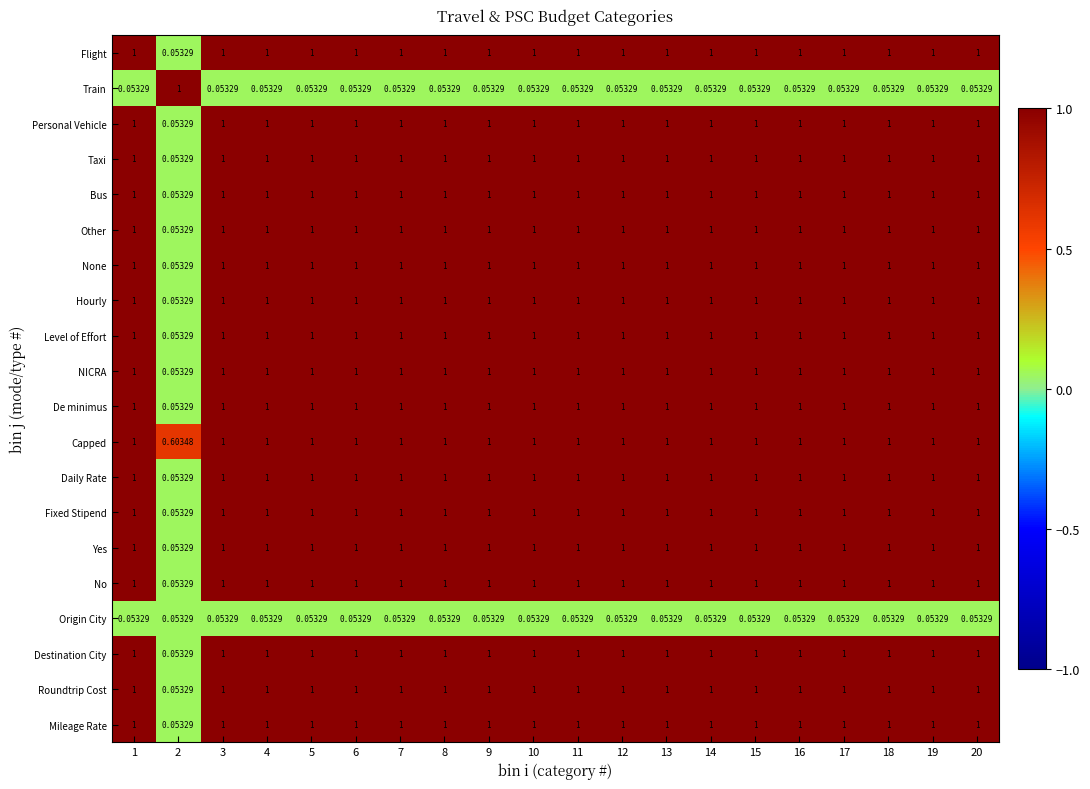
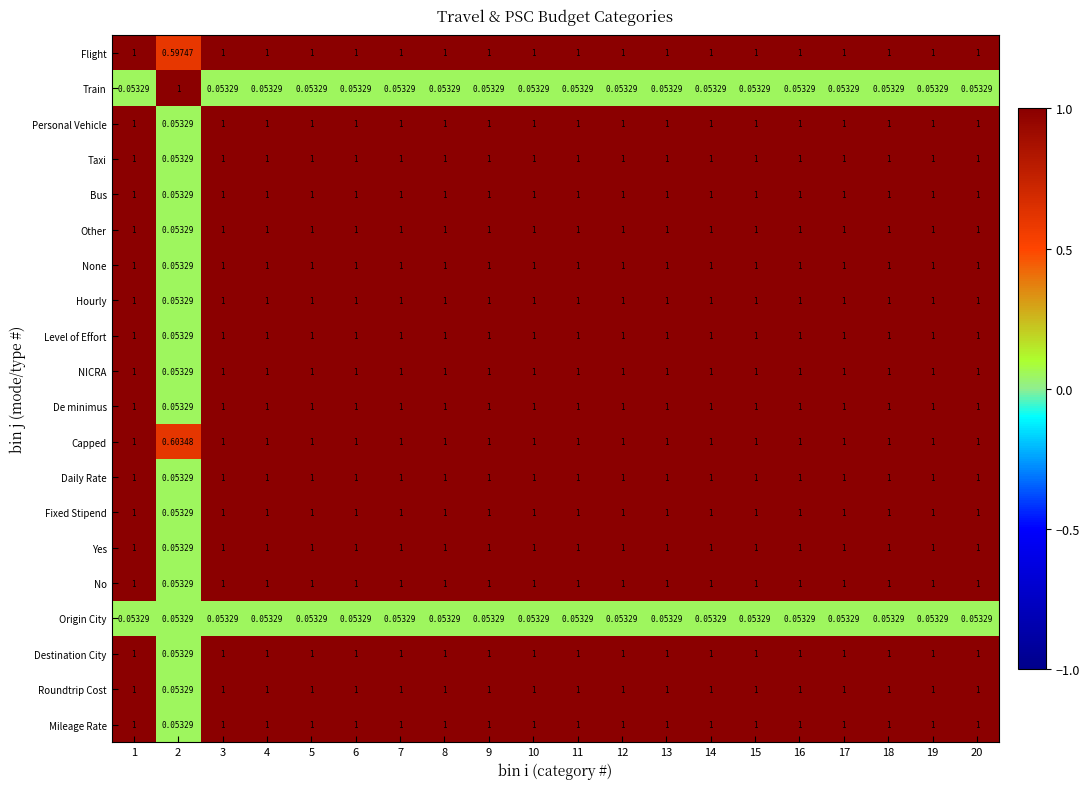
  {
    "Flight": {
      "1": 1,
-     "2": 0.05329,
+     "2": 0.59747,
      "3": 1,
      "4": 1,
      "5": 1,
      "6": 1,
      "7": 1,
      "8": 1,
      "9": 1,
      "10": 1,
      "11": 1,
      "12": 1,
      "13": 1,
      "14": 1,
      "15": 1,
      "16": 1,
      "17": 1,
      "18": 1,
      "19": 1,
      "20": 1
    }
  }
